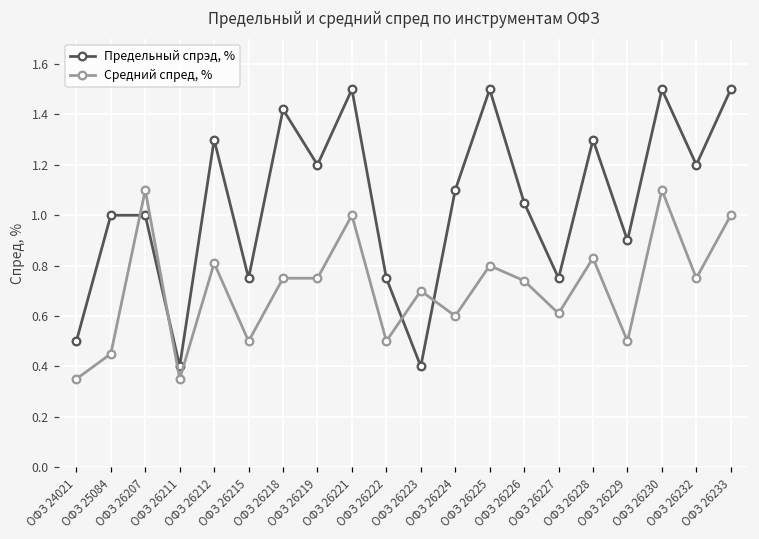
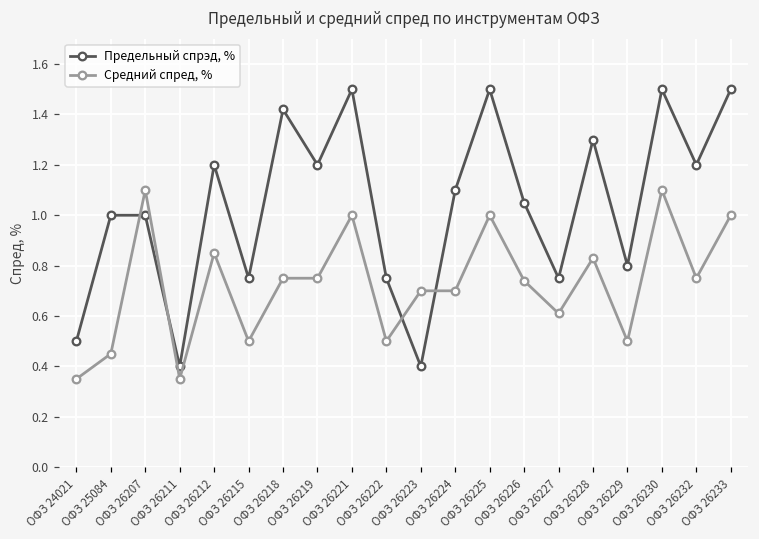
  {
    "Предельный спрэд, %": {
      "ОФЗ 24021": 0.5,
      "ОФЗ 25084": 1.0,
      "ОФЗ 26207": 1.0,
      "ОФЗ 26211": 0.4,
-     "ОФЗ 26212": 1.3,
+     "ОФЗ 26212": 1.2,
      "ОФЗ 26215": 0.75,
      "ОФЗ 26218": 1.42,
      "ОФЗ 26219": 1.2,
      "ОФЗ 26221": 1.5,
      "ОФЗ 26222": 0.75,
      "ОФЗ 26223": 0.4,
      "ОФЗ 26224": 1.1,
      "ОФЗ 26225": 1.5,
      "ОФЗ 26226": 1.05,
      "ОФЗ 26227": 0.75,
      "ОФЗ 26228": 1.3,
-     "ОФЗ 26229": 0.9,
+     "ОФЗ 26229": 0.8,
      "ОФЗ 26230": 1.5,
      "ОФЗ 26232": 1.2,
      "ОФЗ 26233": 1.5
    },
    "Средний спред, %": {
      "ОФЗ 24021": 0.35,
      "ОФЗ 25084": 0.45,
      "ОФЗ 26207": 1.10,
      "ОФЗ 26211": 0.35,
-     "ОФЗ 26212": 0.81,
+     "ОФЗ 26212": 0.85,
      "ОФЗ 26215": 0.50,
      "ОФЗ 26218": 0.75,
      "ОФЗ 26219": 0.75,
      "ОФЗ 26221": 1.00,
      "ОФЗ 26222": 0.50,
      "ОФЗ 26223": 0.70,
-     "ОФЗ 26224": 0.6,
-     "ОФЗ 26225": 0.8,
+     "ОФЗ 26224": 0.7,
+     "ОФЗ 26225": 1.0,
      "ОФЗ 26226": 0.74,
      "ОФЗ 26227": 0.61,
      "ОФЗ 26228": 0.83,
      "ОФЗ 26229": 0.50,
      "ОФЗ 26230": 1.10,
      "ОФЗ 26232": 0.75,
      "ОФЗ 26233": 1.00
    }
  }
